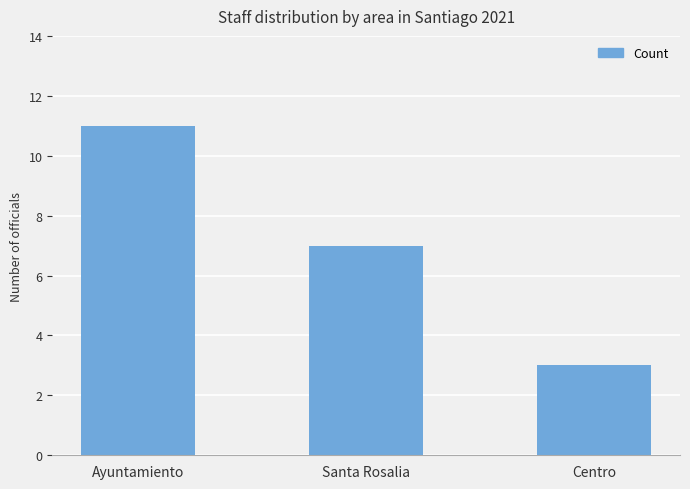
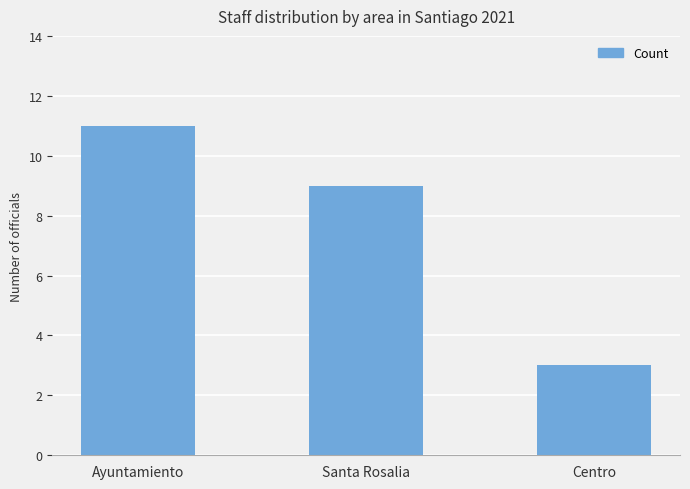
  {
    "Ayuntamiento": 11,
-   "Santa Rosalia": 7,
+   "Santa Rosalia": 9,
    "Centro": 3
  }
